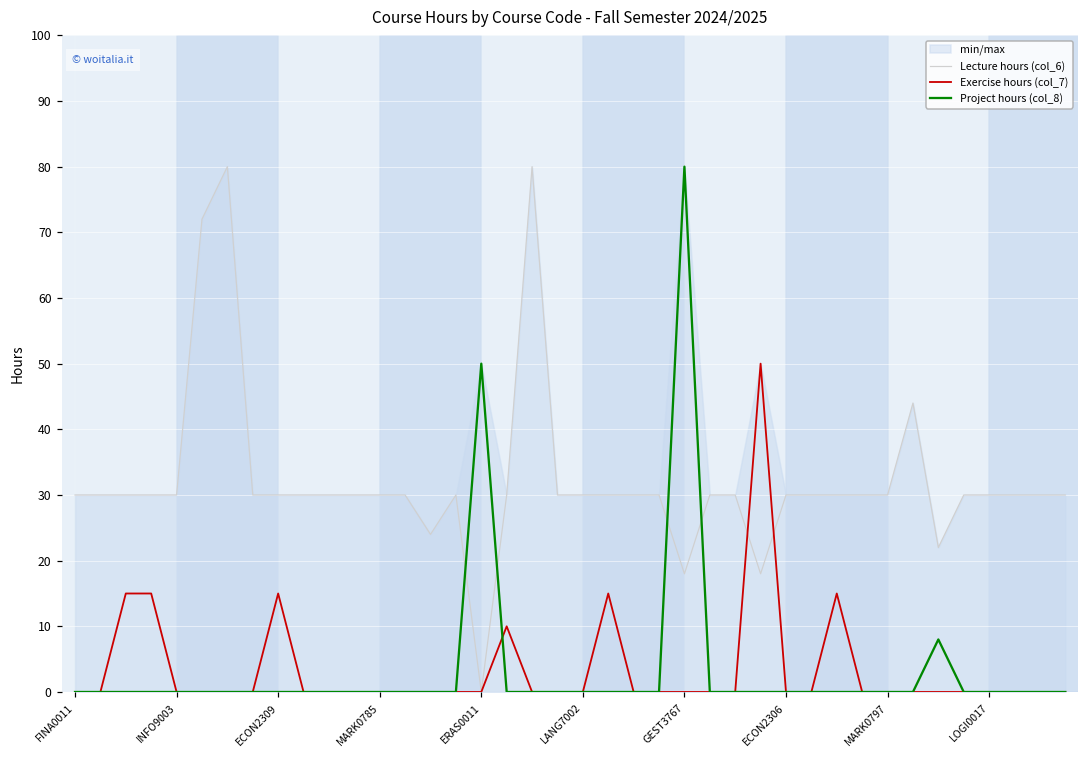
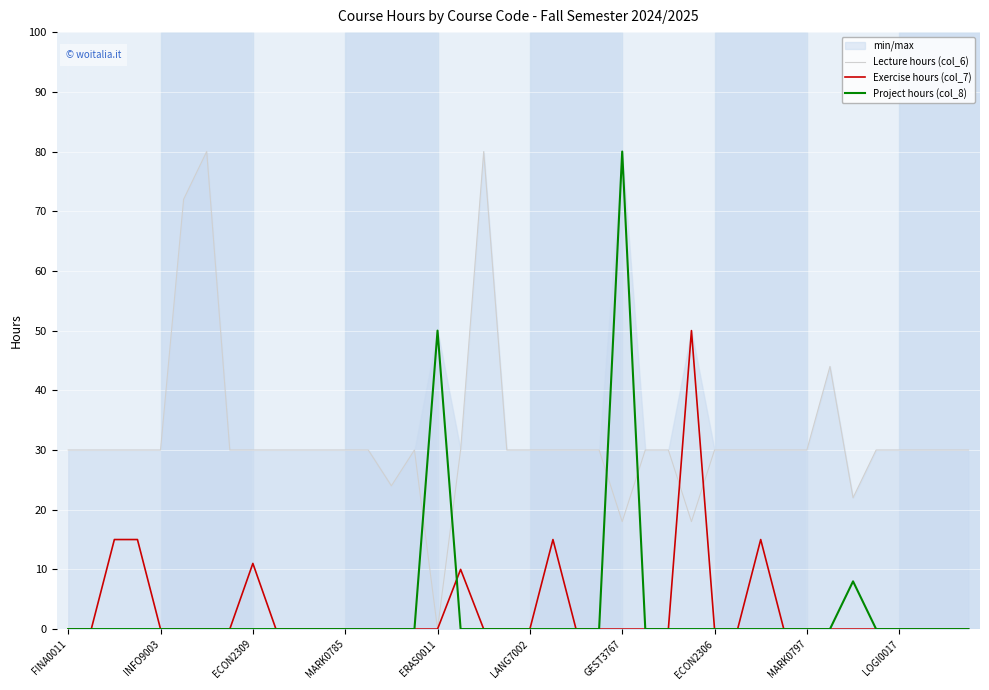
  {
    "Exercise hours (col_7)": {
-     "ECON2309": 15,
+     "ECON2309": 11,
      "GEST3767": 0
    },
    "Project hours (col_8)": {
      "ECON2309": 0
    }
  }
